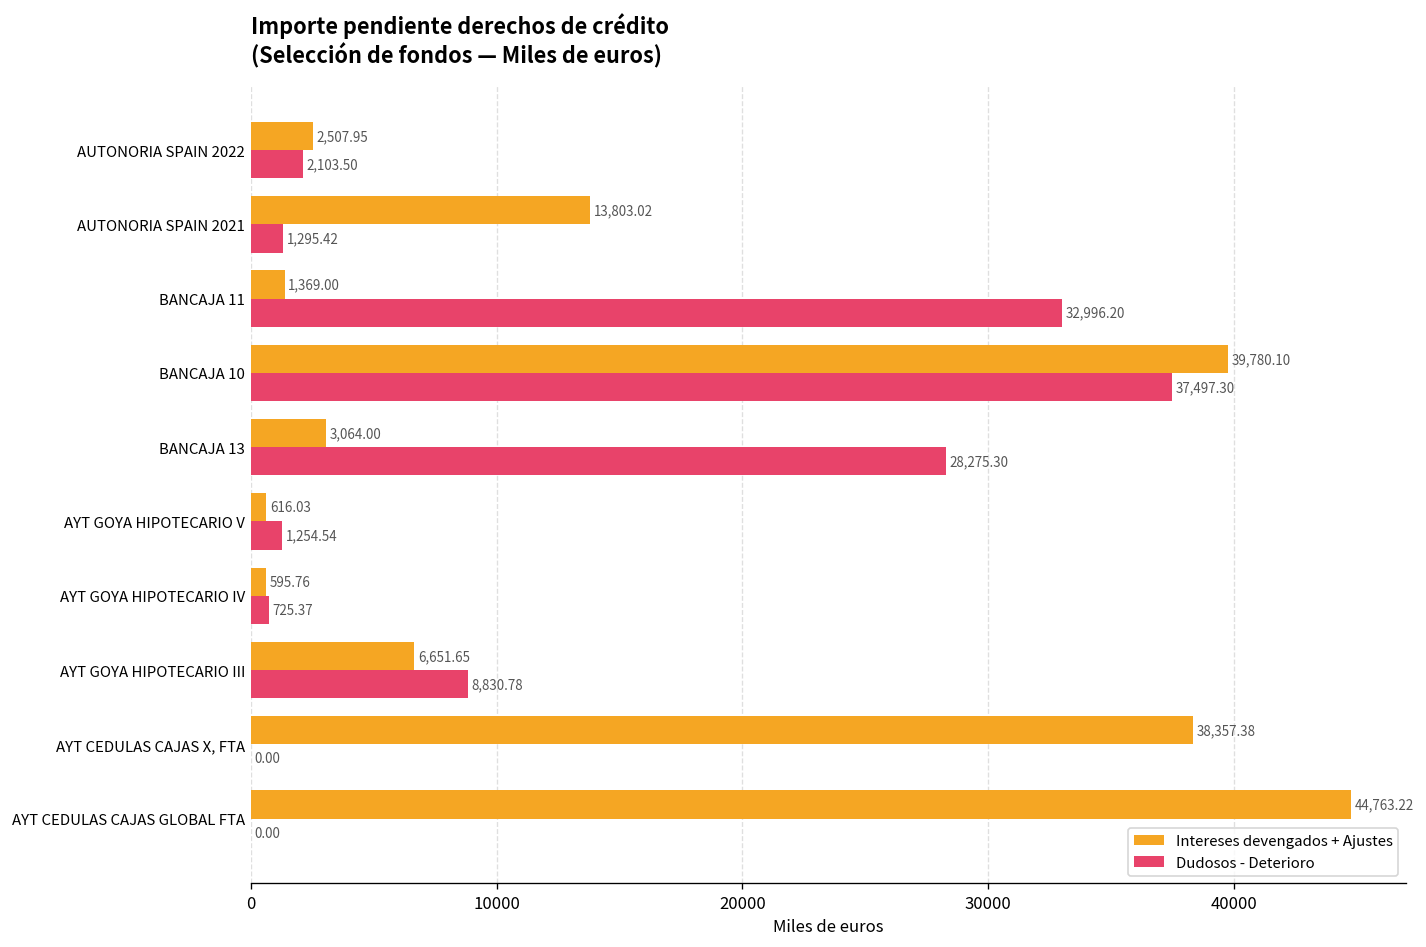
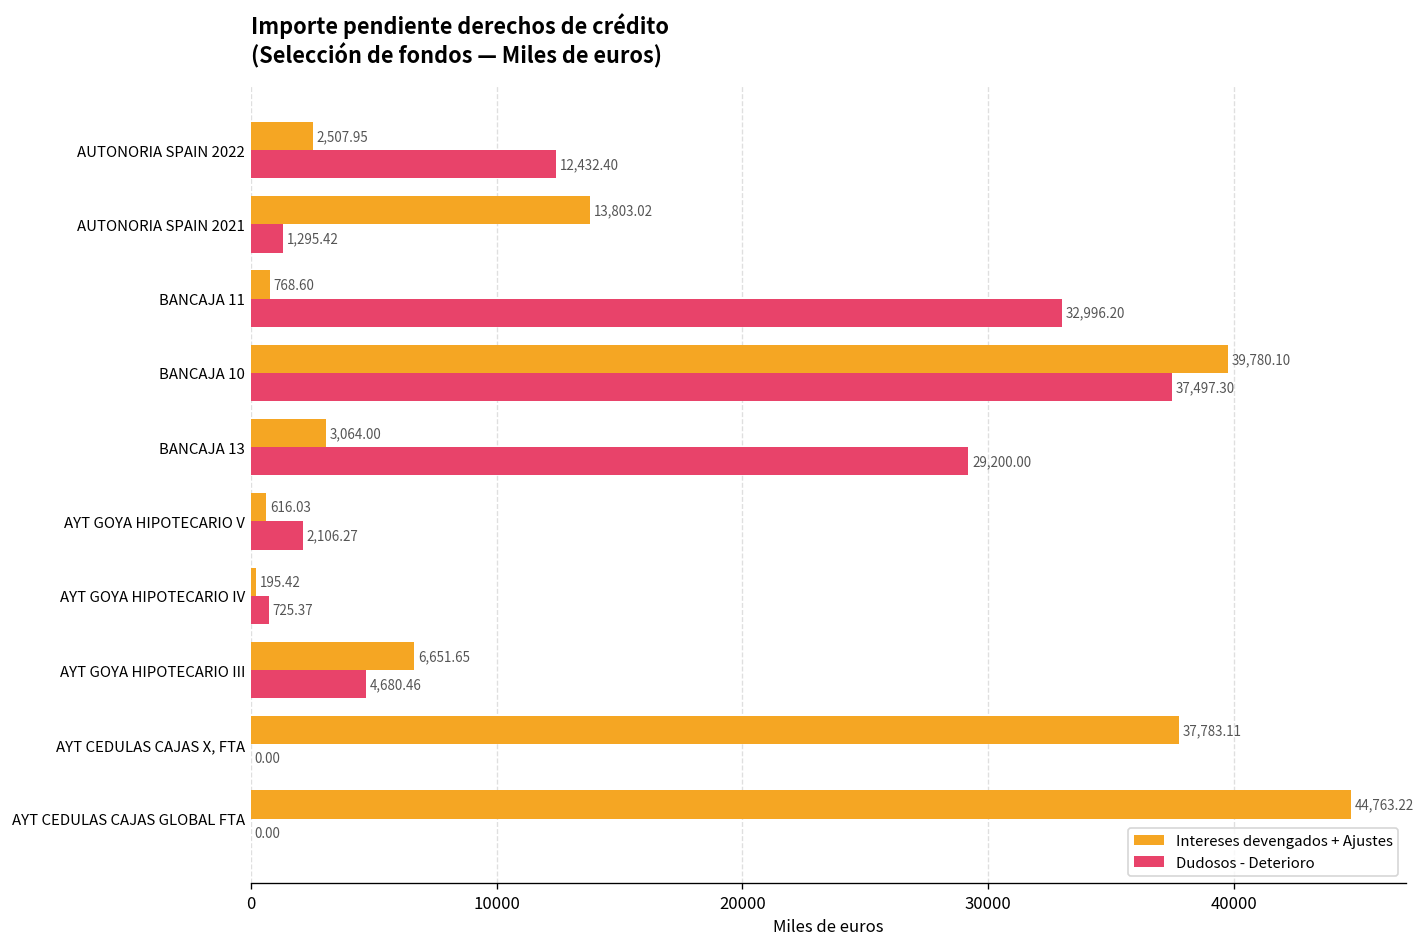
  {
    "Intereses devengados + Ajustes": {
      "AUTONORIA SPAIN 2022": "2,507.95",
      "AUTONORIA SPAIN 2021": "13,803.02",
-     "BANCAJA 11": "1,369.00",
+     "BANCAJA 11": "768.60",
      "BANCAJA 10": "39,780.10",
      "BANCAJA 13": "3,064.00",
      "AYT GOYA HIPOTECARIO V": "616.03",
-     "AYT GOYA HIPOTECARIO IV": "595.76",
+     "AYT GOYA HIPOTECARIO IV": "195.42",
      "AYT GOYA HIPOTECARIO III": "6,651.65",
-     "AYT CEDULAS CAJAS X, FTA": "38,357.38",
+     "AYT CEDULAS CAJAS X, FTA": "37,783.11",
      "AYT CEDULAS CAJAS GLOBAL FTA": "44,763.22"
    },
    "Dudosos - Deterioro": {
-     "AUTONORIA SPAIN 2022": "2,103.50",
+     "AUTONORIA SPAIN 2022": "12,432.40",
      "AUTONORIA SPAIN 2021": "1,295.42",
      "BANCAJA 11": "32,996.20",
      "BANCAJA 10": "37,497.30",
-     "BANCAJA 13": "28,275.30",
-     "AYT GOYA HIPOTECARIO V": "1,254.54",
+     "BANCAJA 13": "29,200.00",
+     "AYT GOYA HIPOTECARIO V": "2,106.27",
      "AYT GOYA HIPOTECARIO IV": "725.37",
-     "AYT GOYA HIPOTECARIO III": "8,830.78",
+     "AYT GOYA HIPOTECARIO III": "4,680.46",
      "AYT CEDULAS CAJAS X, FTA": "0.00",
      "AYT CEDULAS CAJAS GLOBAL FTA": "0.00"
    }
  }
